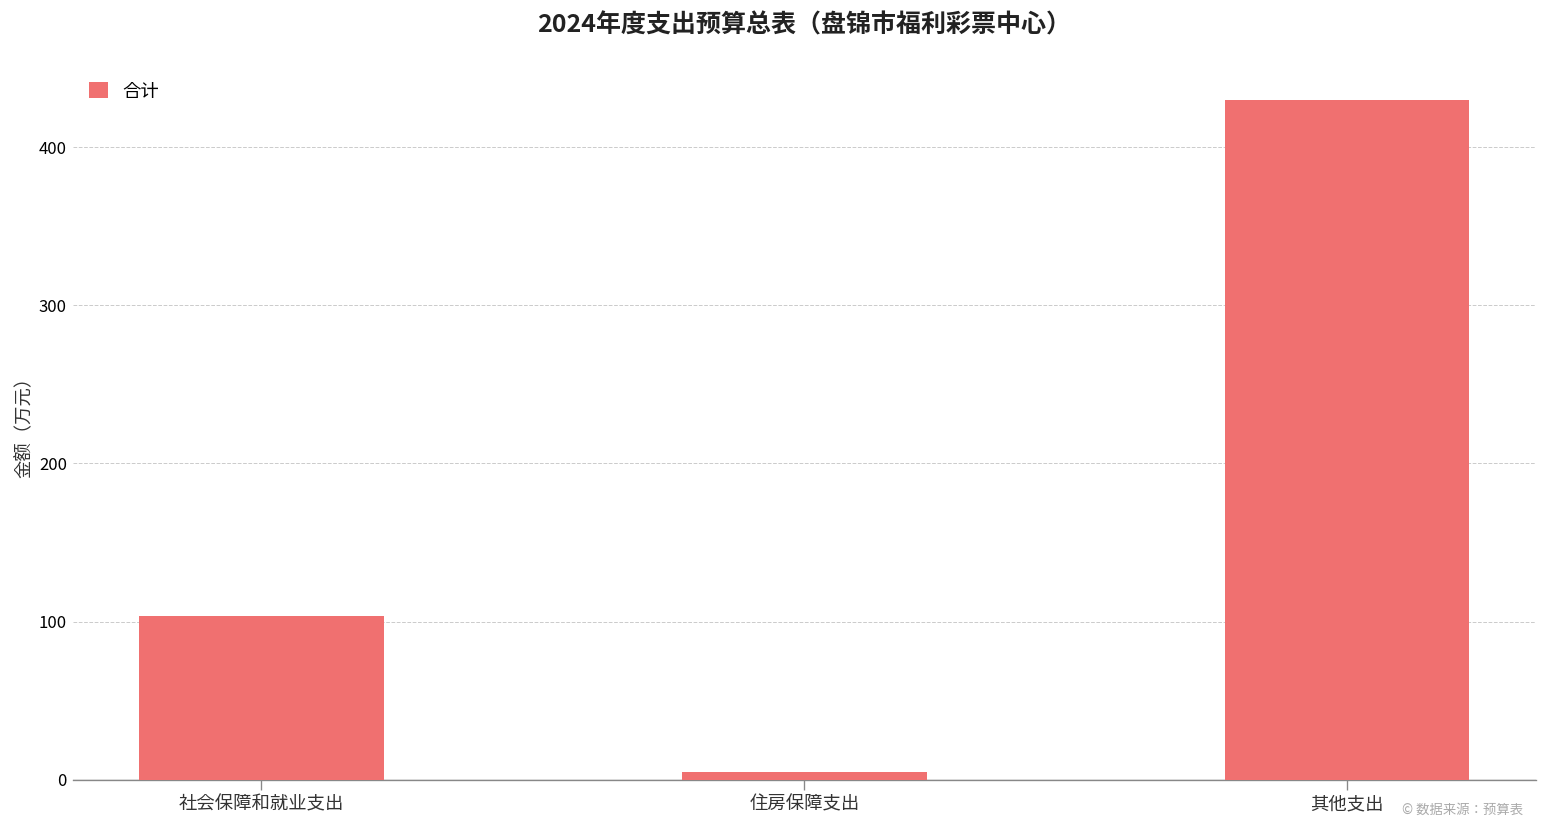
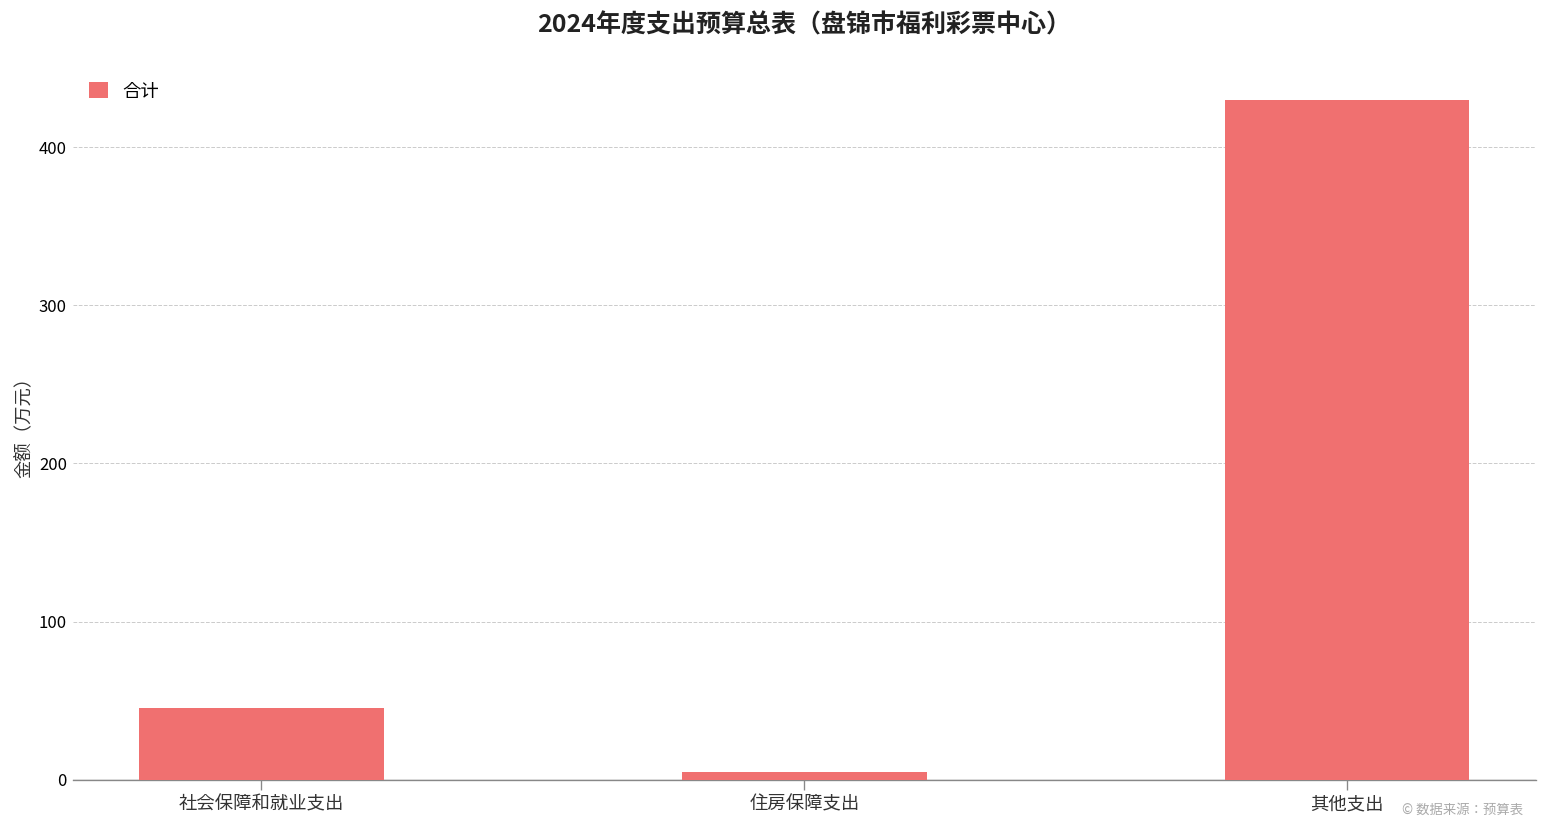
  {
-   "社会保障和就业支出": 103,
+   "社会保障和就业支出": 46,
    "住房保障支出": 5,
    "其他支出": 430
  }
